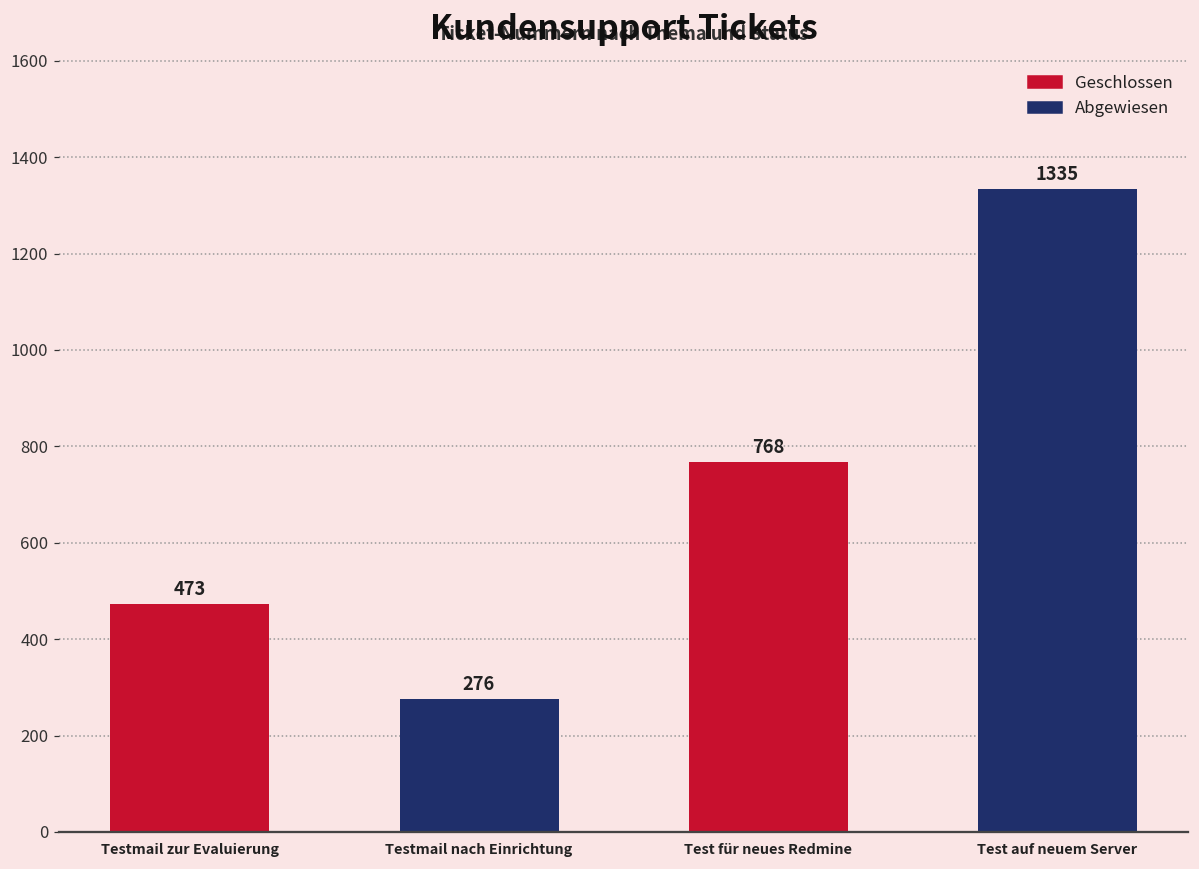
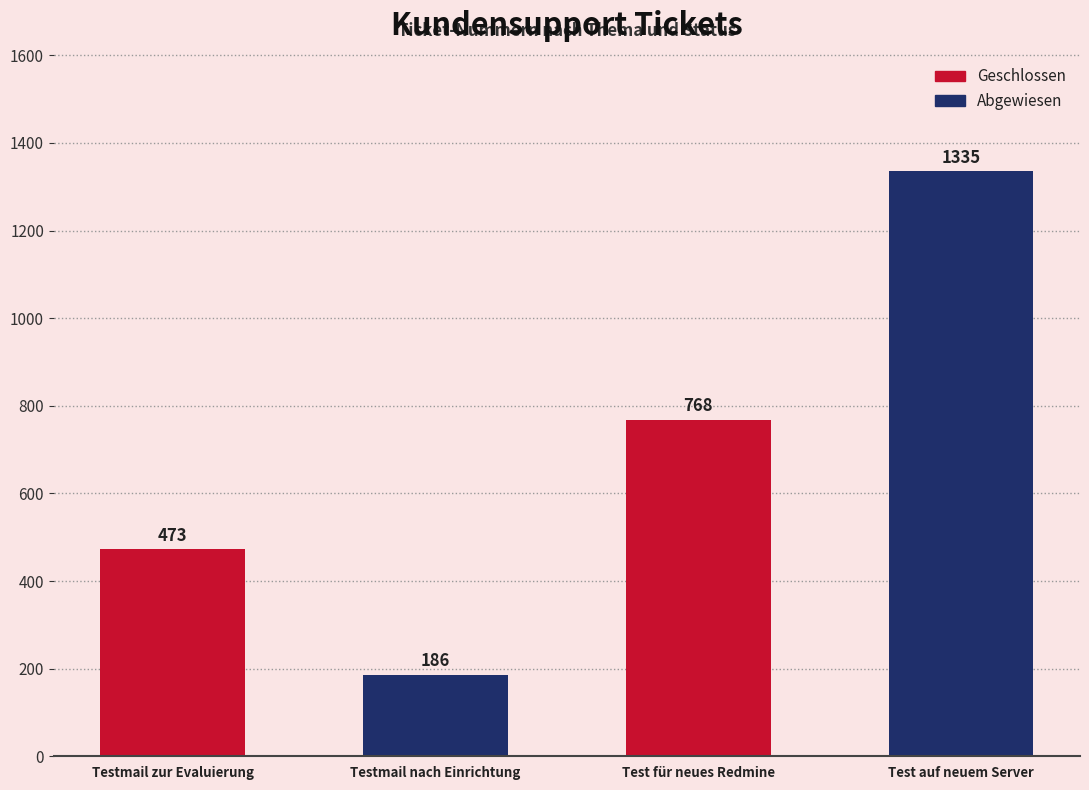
  {
    "Geschlossen": {
      "Testmail zur Evaluierung": 473,
      "Test für neues Redmine": 768
    },
    "Abgewiesen": {
-     "Testmail nach Einrichtung": 276,
+     "Testmail nach Einrichtung": 186,
      "Test auf neuem Server": 1335
    }
  }
